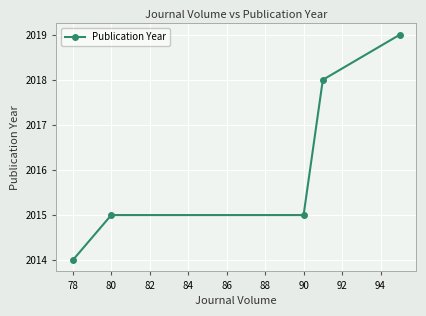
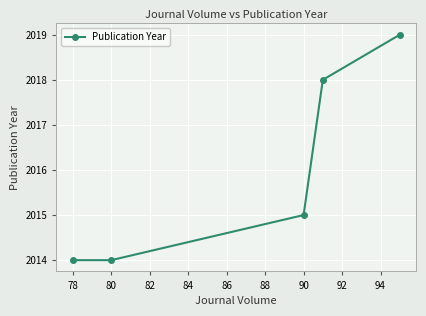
  {
    "78": 2014,
-   "80": 2015,
+   "80": 2014,
    "90": 2015
  }
